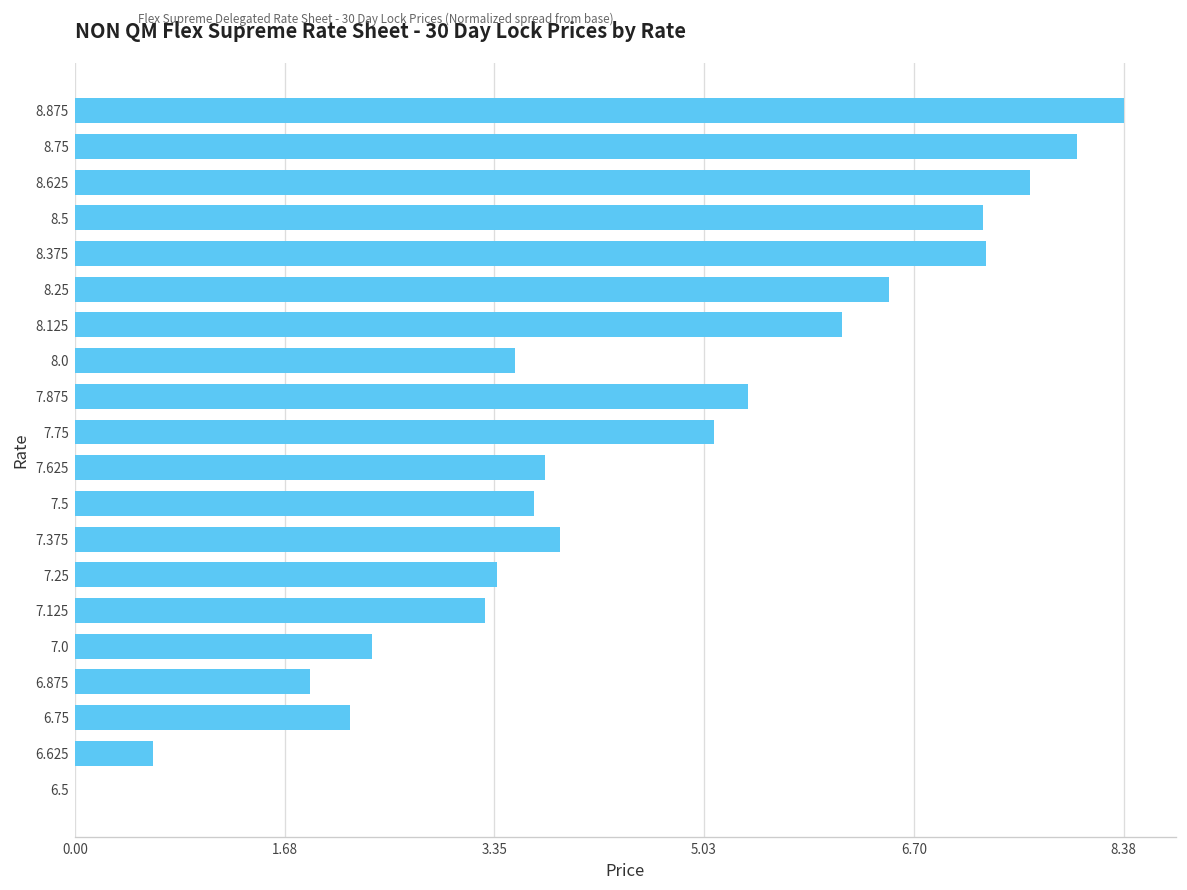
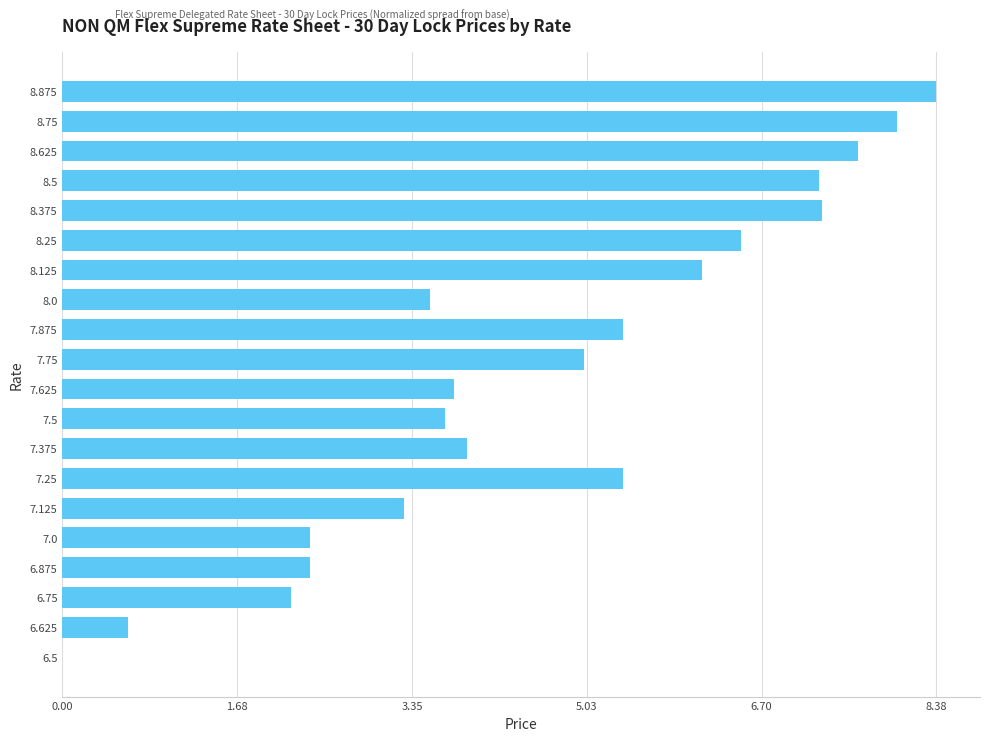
  {
    "8.875": 8.38,
    "8.75": 8.00,
    "8.625": 7.63,
    "8.5": 7.25,
    "8.375": 7.28,
    "8.25": 6.50,
    "8.125": 6.13,
    "8.0": 3.52,
    "7.875": 5.38,
-   "7.75": 5.10,
+   "7.75": 5.00,
    "7.625": 3.75,
    "7.5": 3.67,
    "7.375": 3.88,
-   "7.25": 3.38,
+   "7.25": 5.38,
    "7.125": 3.28,
    "7.0": 2.38,
-   "6.875": 1.88,
+   "6.875": 2.38,
    "6.75": 2.19,
    "6.625": 0.63,
    "6.5": 0.00
  }
